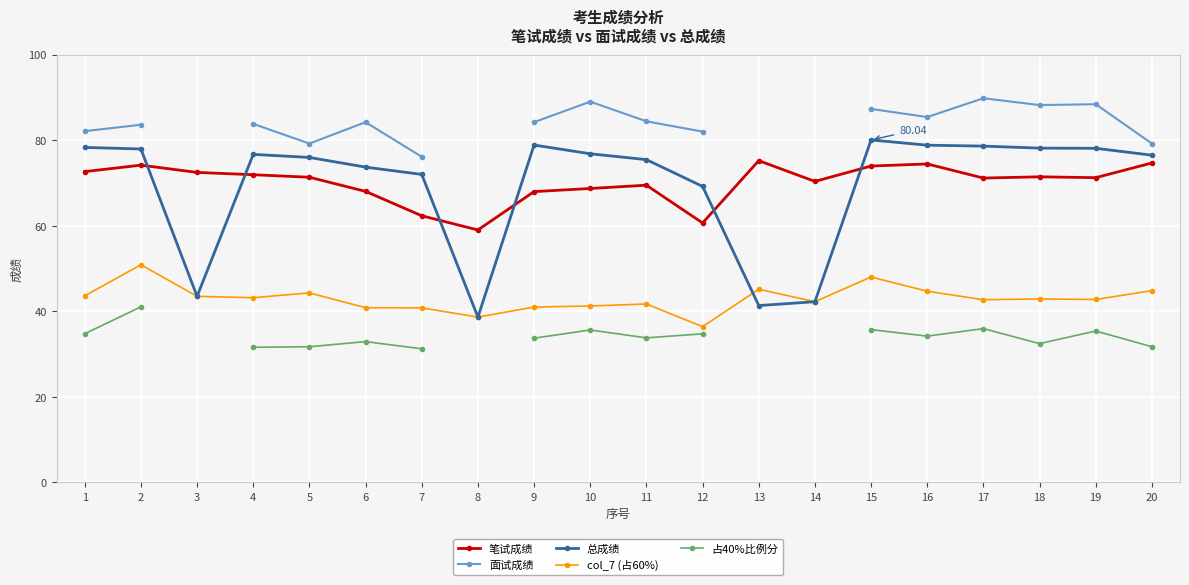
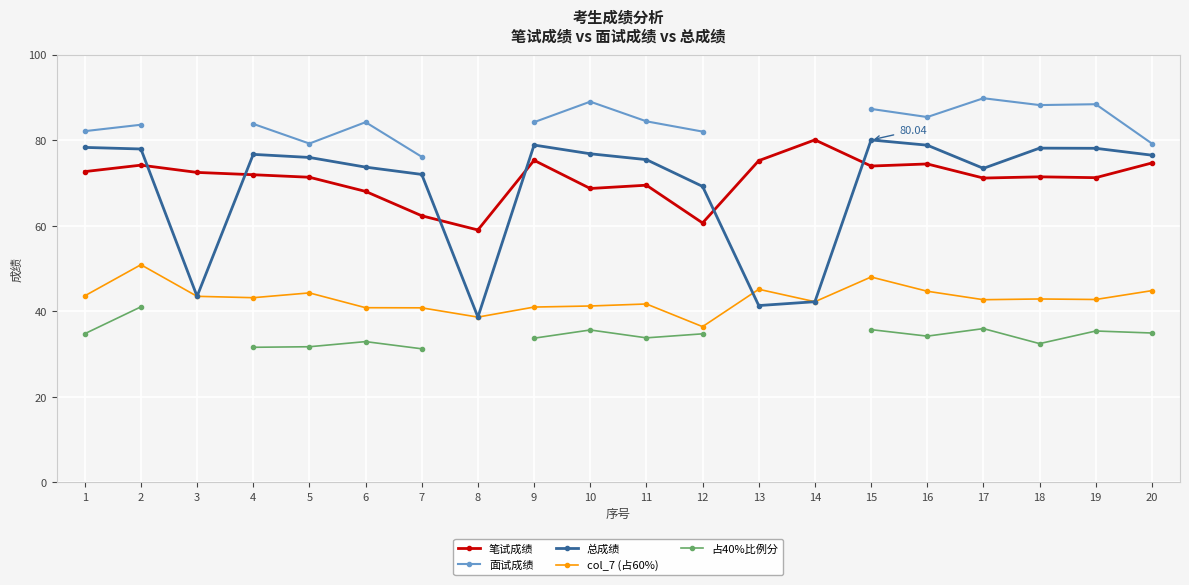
  {
    "笔试成绩": {
      "1": 73,
      "2": 74,
      "3": 72,
      "4": 72,
      "5": 71,
      "6": 68,
      "7": 62,
      "8": 59,
-     "9": 68,
+     "9": 75,
      "10": 69,
      "11": 69,
      "12": 61,
      "13": 75,
-     "14": 70,
+     "14": 80,
      "15": 74,
      "16": 74,
      "17": 71,
      "18": 71,
      "19": 71,
      "20": 75
    },
    "面试成绩": {
      "1": 82,
      "2": 84,
      "4": 84,
      "5": 79,
      "6": 84,
      "7": 76,
      "9": 84,
      "10": 89,
      "11": 84,
      "12": 82,
      "15": 87,
      "16": 85,
      "17": 90,
      "18": 88,
      "19": 88,
      "20": 79
    },
    "总成绩": {
      "1": 78,
      "2": 78,
      "4": 77,
      "5": 76,
      "6": 74,
      "7": 72,
      "9": 79,
      "10": 77,
      "11": 75,
      "12": 69,
      "13": 41,
      "16": 79,
-     "17": 79,
+     "17": 73,
      "18": 78,
      "19": 78,
      "20": 76
    },
    "col_7 (占60%)": {
      "1": 44,
      "2": 51,
      "4": 43,
      "5": 44,
      "6": 41,
      "7": 41,
      "9": 41,
      "10": 41,
      "11": 42,
      "12": 36,
      "13": 45,
      "15": 48,
      "16": 45,
      "17": 43,
      "18": 43,
      "19": 43,
      "20": 45
    },
    "占40%比例分": {
      "1": 35,
      "2": 41,
      "4": 32,
      "5": 32,
      "6": 33,
      "7": 31,
      "9": 34,
      "10": 36,
      "11": 34,
      "12": 35,
      "15": 36,
      "16": 34,
      "17": 36,
      "18": 32,
      "19": 35,
-     "20": 32
+     "20": 35
    }
  }
